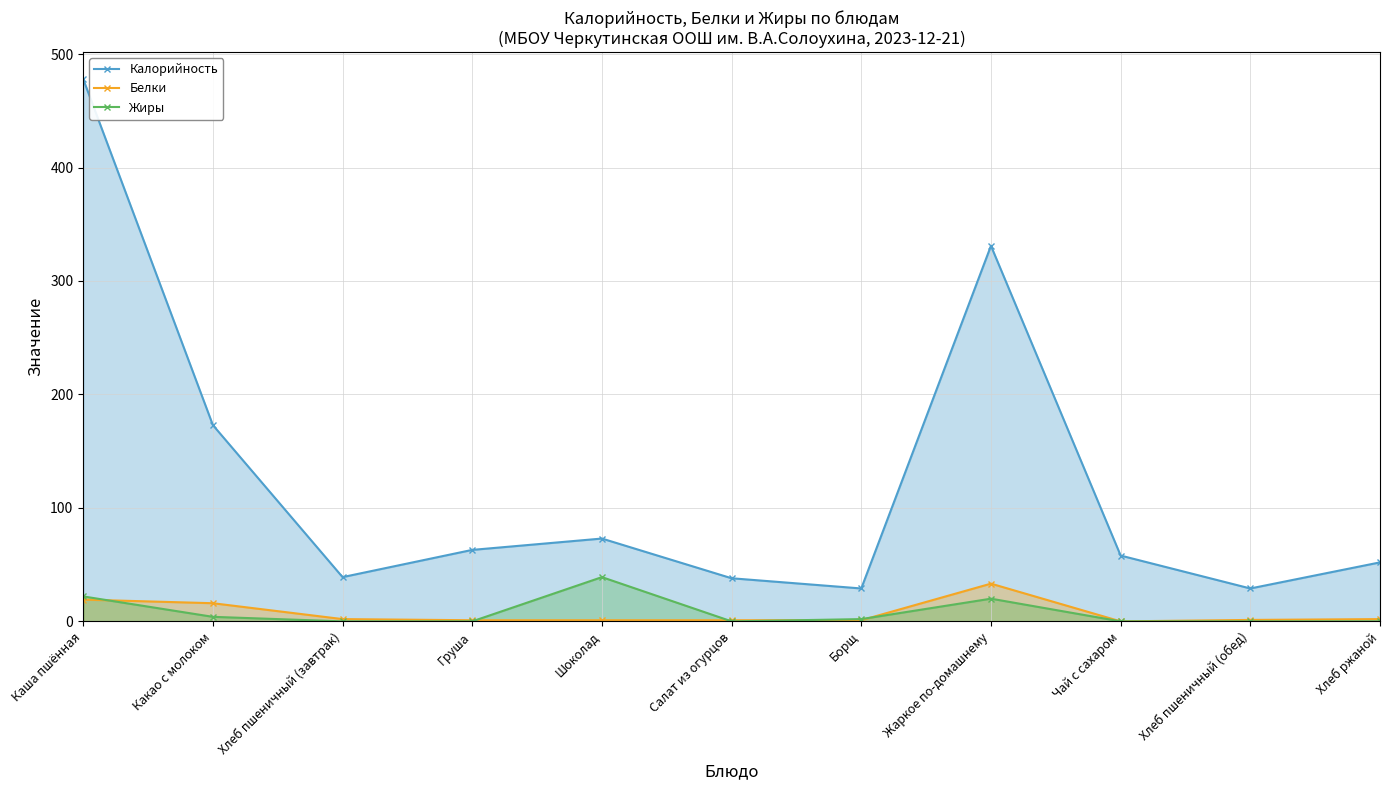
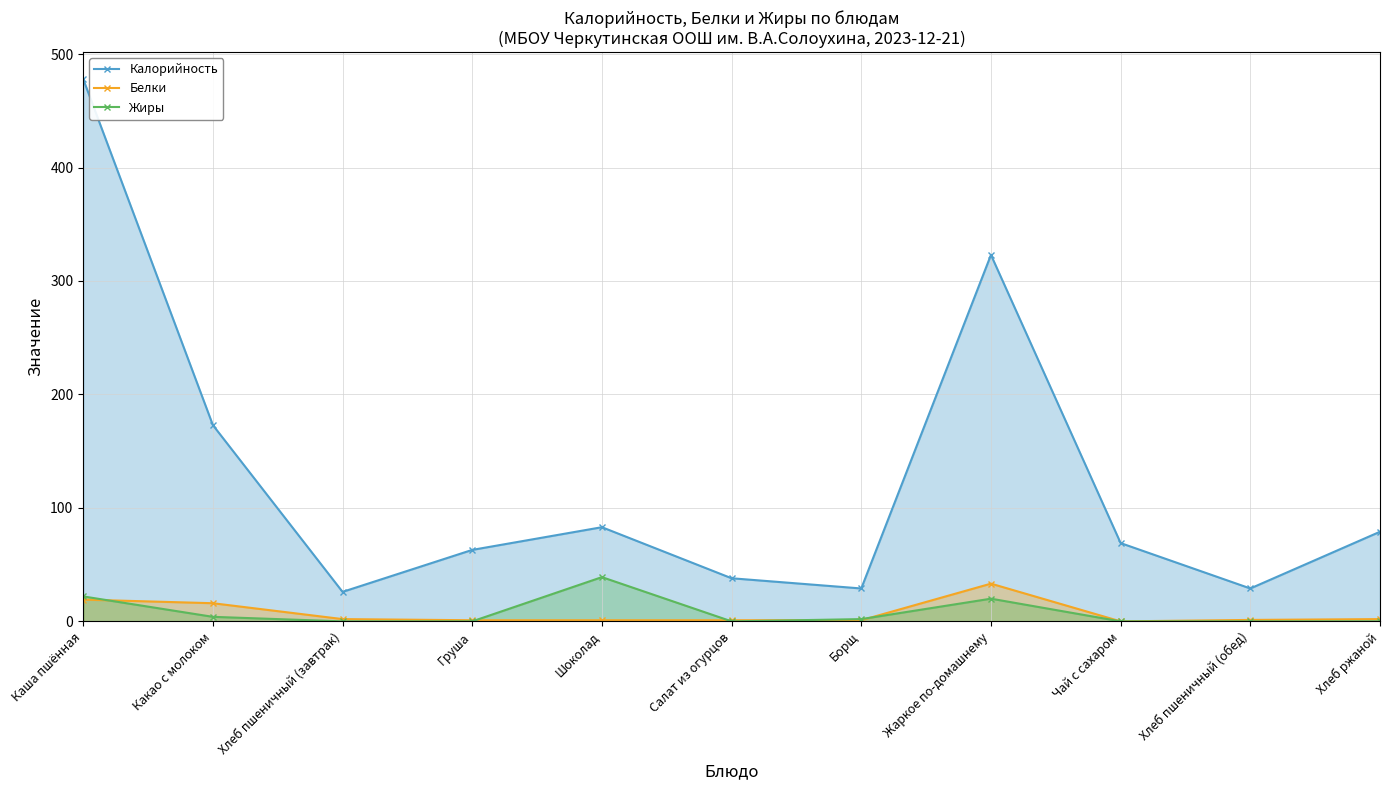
  {
    "Калорийность": {
      "Каша пшённая": 478,
      "Какао с молоком": 173,
-     "Хлеб пшеничный (завтрак)": 39,
+     "Хлеб пшеничный (завтрак)": 26,
      "Груша": 63,
-     "Шоколад": 73,
+     "Шоколад": 83,
      "Салат из огурцов": 38,
      "Борщ": 29,
-     "Жаркое по-домашнему": 331,
-     "Чай с сахаром": 58,
+     "Жаркое по-домашнему": 323,
+     "Чай с сахаром": 69,
      "Хлеб пшеничный (обед)": 29,
-     "Хлеб ржаной": 52
+     "Хлеб ржаной": 79
    },
    "Белки": {
      "Каша пшённая": 19,
      "Какао с молоком": 16,
      "Шоколад": 1,
      "Жаркое по-домашнему": 33
    },
    "Жиры": {
      "Каша пшённая": 22,
      "Какао с молоком": 4,
      "Шоколад": 39,
      "Жаркое по-домашнему": 20
    }
  }
